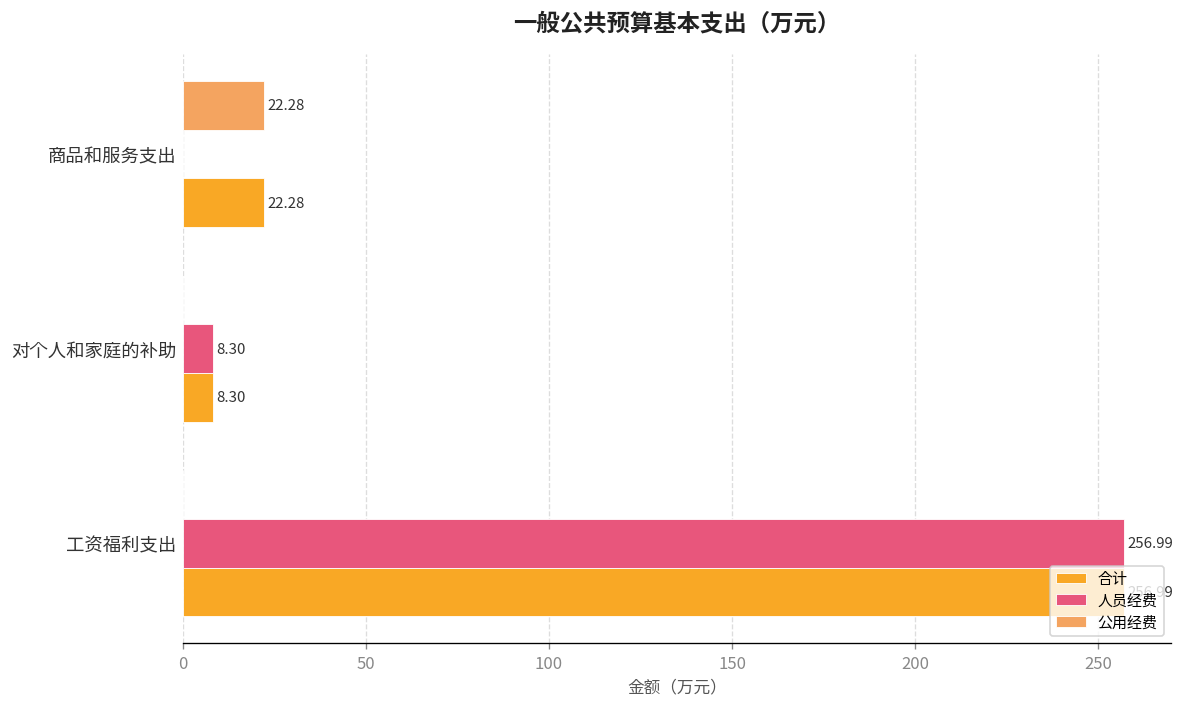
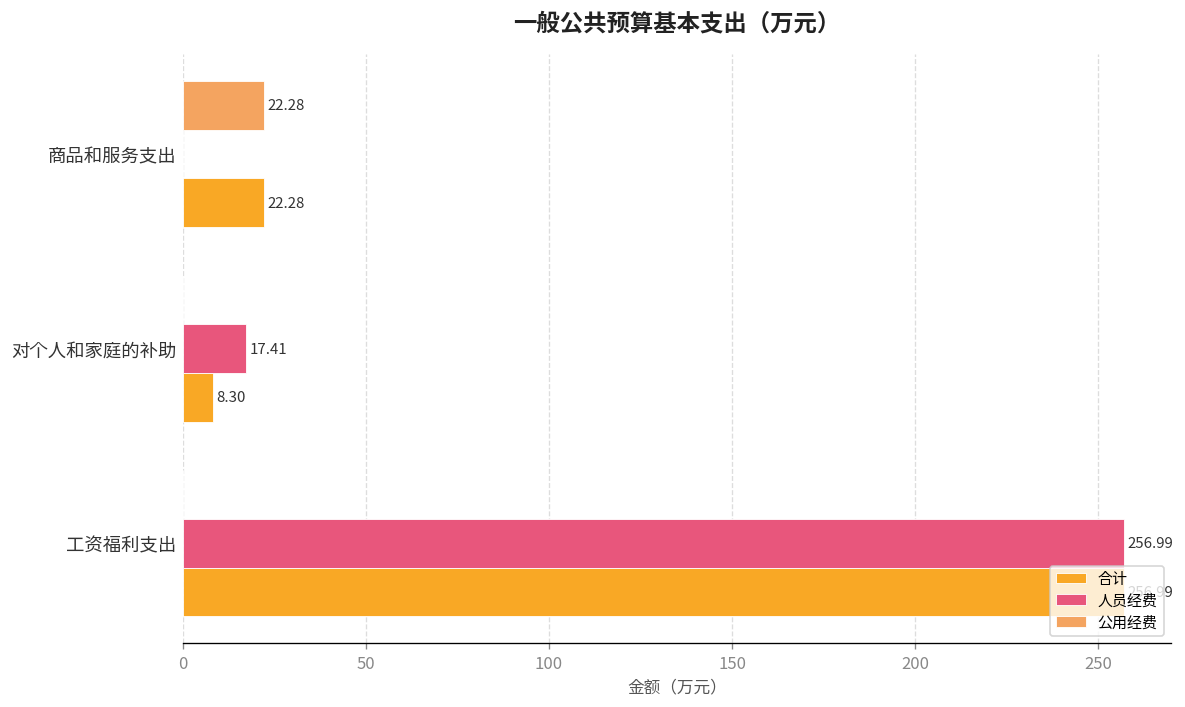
  {
    "人员经费": {
-     "对个人和家庭的补助": 8.30,
+     "对个人和家庭的补助": 17.41,
      "工资福利支出": 256.99
    }
  }
